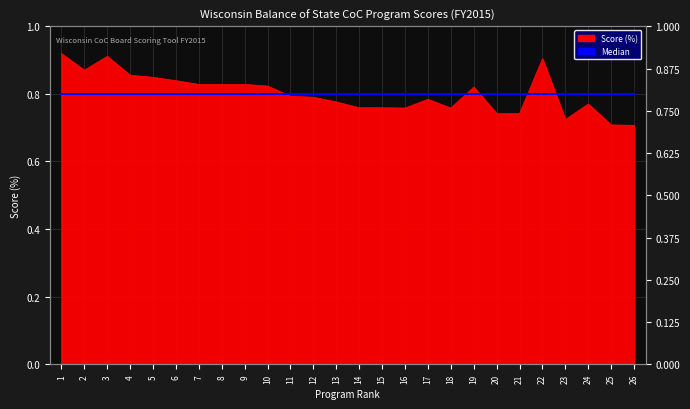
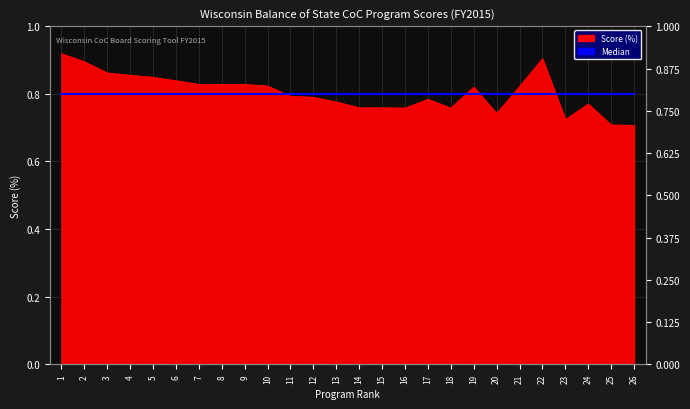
  {
    "Score (%)": {
      "1": 0.92,
-     "2": 0.87,
-     "3": 0.91,
+     "2": 0.90,
+     "3": 0.86,
      "4": 0.86,
      "5": 0.85,
      "6": 0.84,
      "7": 0.83,
      "8": 0.83,
      "9": 0.83,
      "10": 0.82,
      "12": 0.79,
      "13": 0.78,
      "14": 0.76,
      "15": 0.76,
      "16": 0.76,
      "17": 0.78,
      "18": 0.76,
      "19": 0.82,
      "20": 0.74,
-     "21": 0.74,
+     "21": 0.82,
      "22": 0.90,
      "23": 0.72,
      "24": 0.77,
      "25": 0.71,
      "26": 0.71
    },
    "Median": {
      "1": 0.80,
      "2": 0.80,
      "3": 0.80,
      "4": 0.80,
      "5": 0.80,
      "6": 0.80,
      "7": 0.80,
      "8": 0.80,
      "9": 0.80,
      "10": 0.80,
      "12": 0.80,
      "13": 0.80,
      "14": 0.80,
      "15": 0.80,
      "16": 0.80,
      "17": 0.80,
      "18": 0.80,
      "19": 0.80,
      "20": 0.80,
      "21": 0.80,
      "22": 0.80,
      "23": 0.80,
      "24": 0.80,
      "25": 0.80,
      "26": 0.80
    }
  }
